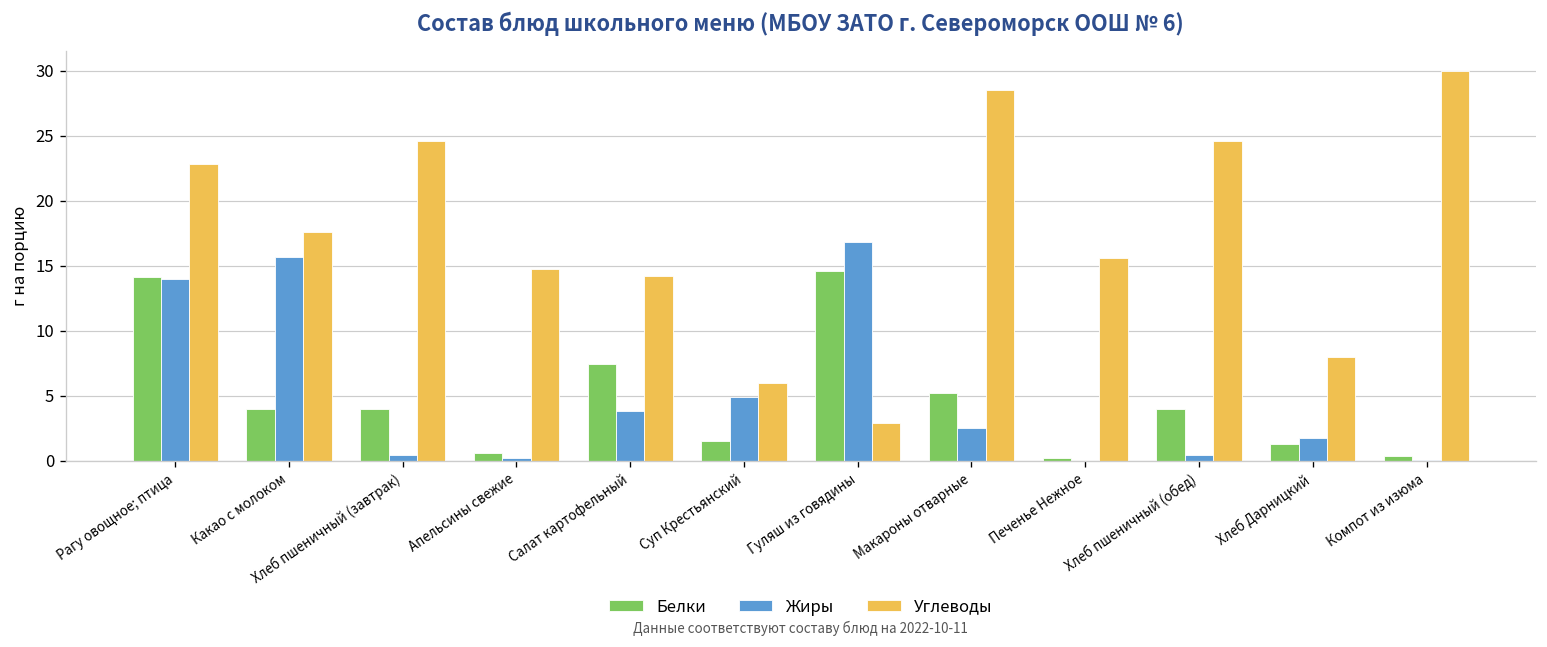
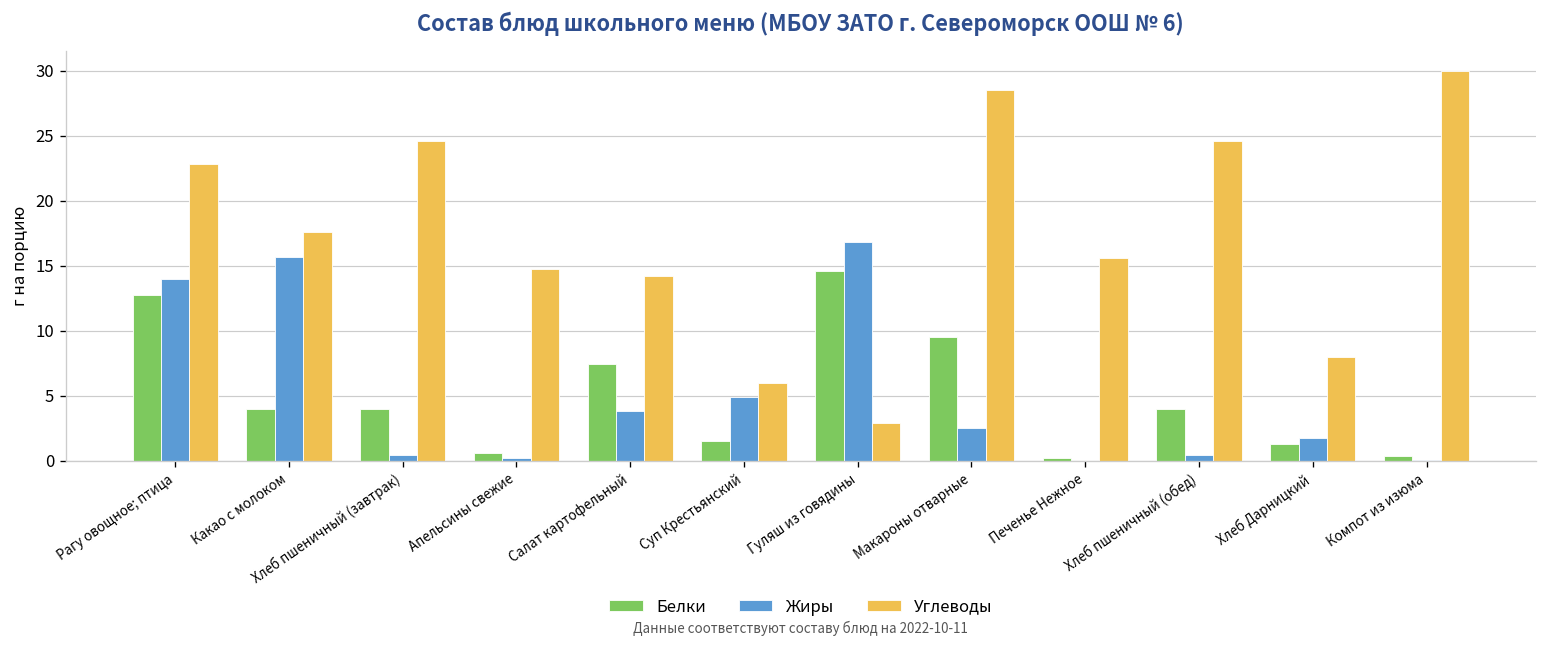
  {
    "Белки": {
-     "Рагу овощное; птица": 14.1,
+     "Рагу овощное; птица": 12.8,
      "Какао с молоком": 4.0,
      "Хлеб пшеничный (завтрак)": 4.0,
      "Апельсины свежие": 0.6,
      "Салат картофельный": 7.4,
      "Суп Крестьянский": 1.5,
      "Гуляш из говядины": 14.6,
-     "Макароны отварные": 5.2,
+     "Макароны отварные": 9.5,
      "Хлеб пшеничный (обед)": 4.0,
      "Хлеб Дарницкий": 1.3,
      "Компот из изюма": 0.3
    },
    "Жиры": {
      "Рагу овощное; птица": 14.0,
      "Какао с молоком": 15.7,
      "Хлеб пшеничный (завтрак)": 0.4,
      "Салат картофельный": 3.8,
      "Суп Крестьянский": 4.9,
      "Гуляш из говядины": 16.8,
      "Макароны отварные": 2.5,
      "Печенье Нежное": 0.0,
      "Хлеб пшеничный (обед)": 0.4,
      "Хлеб Дарницкий": 1.7
    },
    "Углеводы": {
      "Рагу овощное; птица": 22.8,
      "Какао с молоком": 17.6,
      "Хлеб пшеничный (завтрак)": 24.6,
      "Апельсины свежие": 14.7,
      "Салат картофельный": 14.2,
      "Суп Крестьянский": 6.0,
      "Гуляш из говядины": 2.9,
      "Макароны отварные": 28.5,
      "Печенье Нежное": 15.6,
      "Хлеб пшеничный (обед)": 24.6,
      "Хлеб Дарницкий": 8.0,
      "Компот из изюма": 30.0
    }
  }
